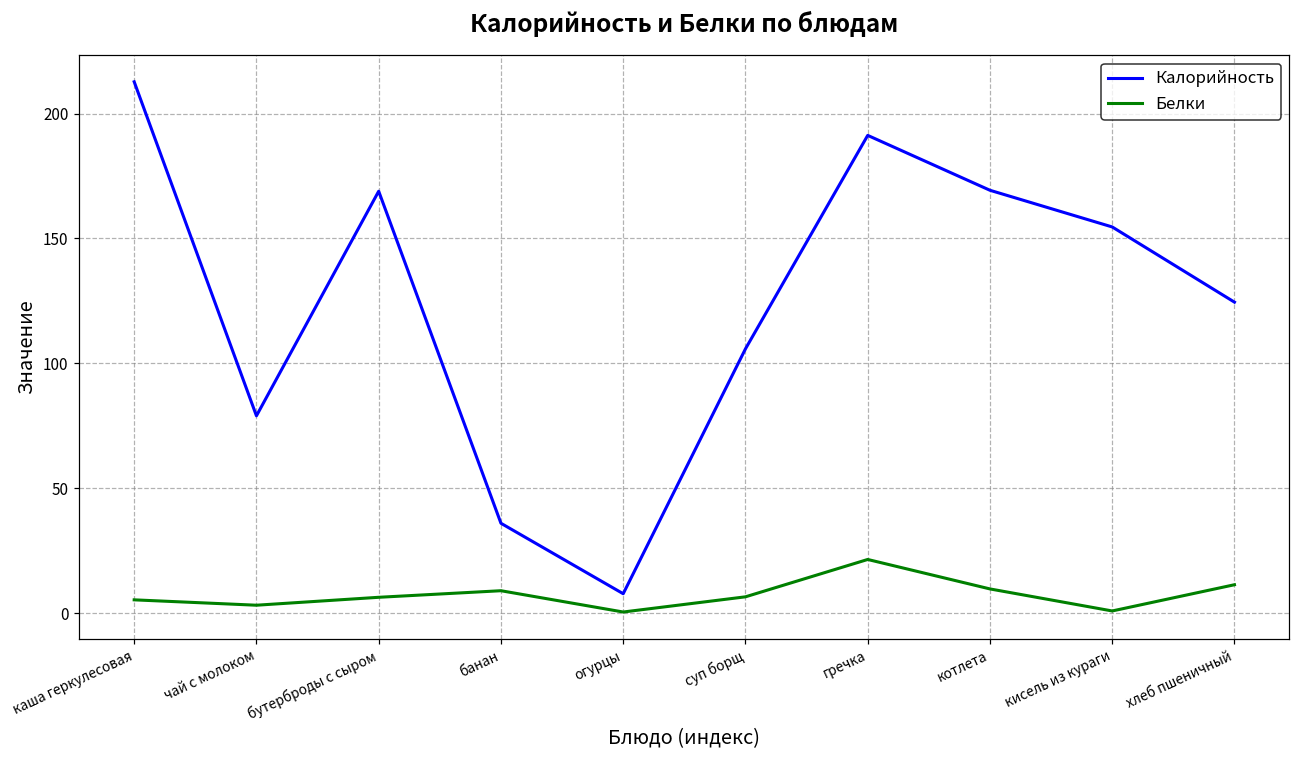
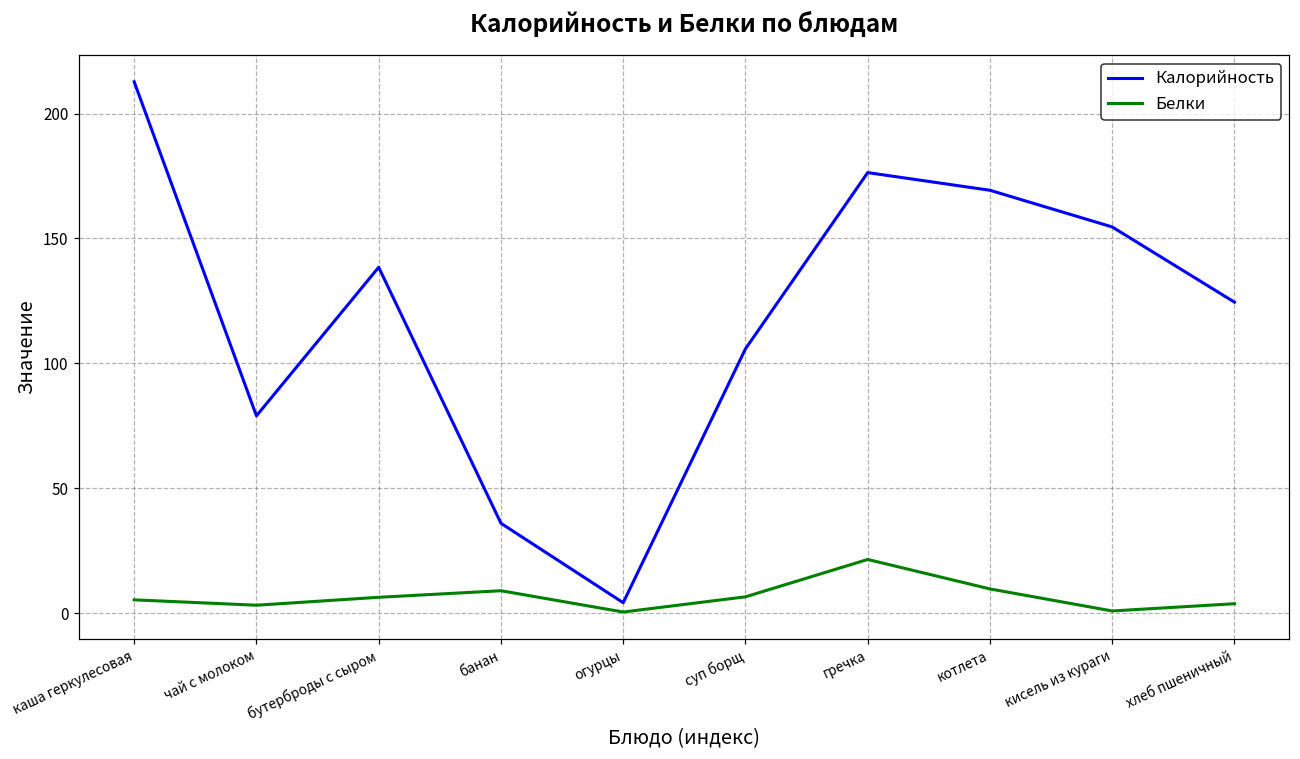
  {
    "Калорийность": {
      "каша геркулесовая": 213,
      "чай с молоком": 79,
-     "бутерброды с сыром": 169,
+     "бутерброды с сыром": 138,
      "банан": 36,
-     "огурцы": 8,
+     "огурцы": 4,
      "суп борщ": 106,
-     "гречка": 191,
+     "гречка": 176,
      "котлета": 169,
      "кисель из кураги": 155,
      "хлеб пшеничный": 125
    },
    "Белки": {
      "каша геркулесовая": 5,
      "чай с молоком": 3,
      "бутерброды с сыром": 6,
      "банан": 9,
      "огурцы": 0,
      "суп борщ": 7,
      "гречка": 22,
      "котлета": 10,
      "кисель из кураги": 1,
-     "хлеб пшеничный": 11
+     "хлеб пшеничный": 4
    }
  }
